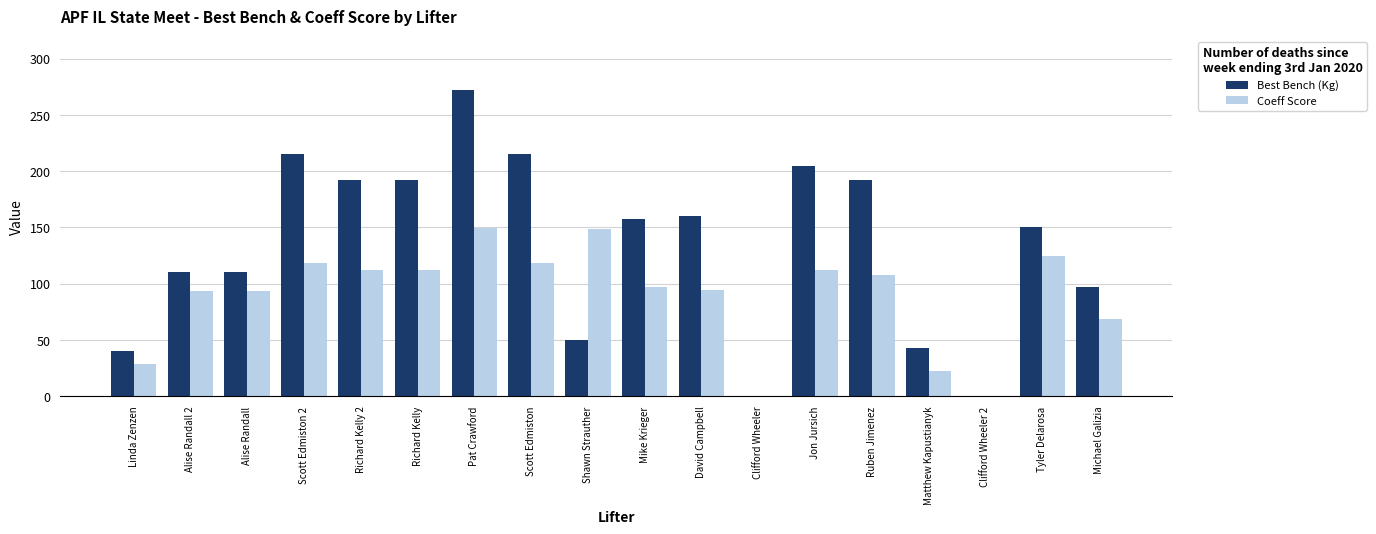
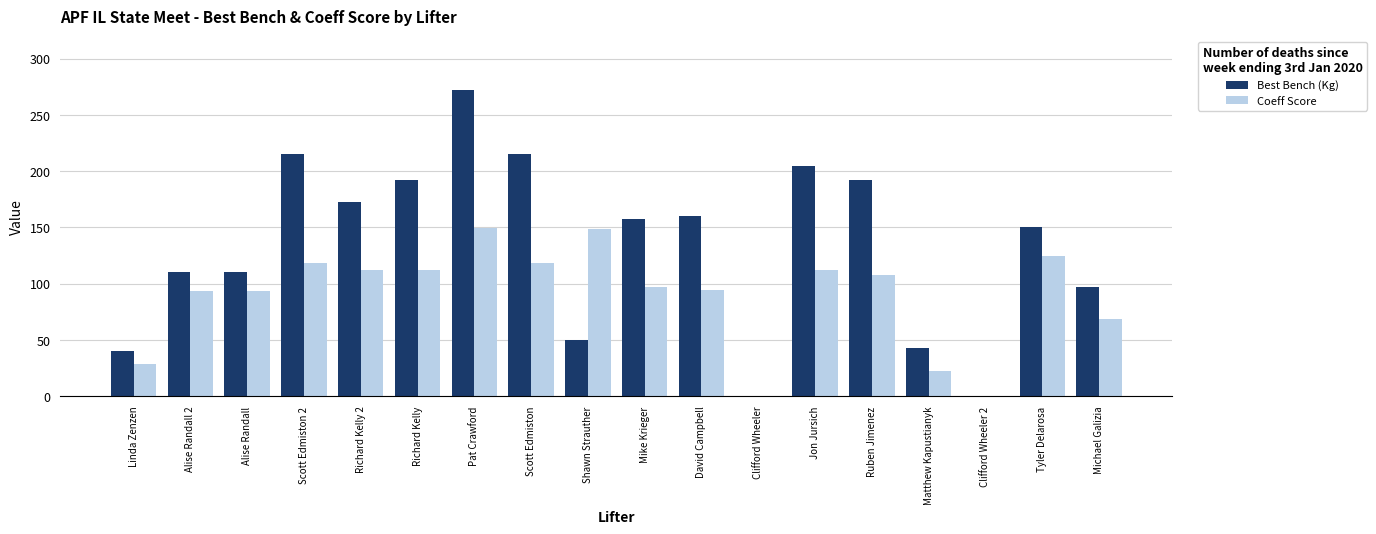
  {
    "Best Bench (Kg)": {
      "Linda Zenzen": 40,
      "Alise Randall 2": 110,
      "Alise Randall": 110,
      "Scott Edmiston 2": 215,
-     "Richard Kelly 2": 193,
+     "Richard Kelly 2": 172,
      "Richard Kelly": 193,
      "Pat Crawford": 273,
      "Scott Edmiston": 215,
      "Shawn Strauther": 50,
      "Mike Krieger": 158,
      "David Campbell": 160,
      "Clifford Wheeler": 0,
      "Jon Jursich": 205,
      "Ruben Jimenez": 193,
      "Matthew Kapustianyk": 43,
      "Clifford Wheeler 2": 0,
      "Tyler Delarosa": 150,
      "Michael Galizia": 98
    },
    "Coeff Score": {
      "Linda Zenzen": 29,
      "Alise Randall 2": 94,
      "Alise Randall": 94,
      "Scott Edmiston 2": 118,
      "Richard Kelly 2": 113,
      "Richard Kelly": 113,
      "Pat Crawford": 149,
      "Scott Edmiston": 118,
      "Shawn Strauther": 149,
      "Mike Krieger": 97,
      "David Campbell": 95,
      "Clifford Wheeler": 0,
      "Jon Jursich": 112,
      "Ruben Jimenez": 108,
      "Matthew Kapustianyk": 22,
      "Clifford Wheeler 2": 0,
      "Tyler Delarosa": 124,
      "Michael Galizia": 69
    }
  }
